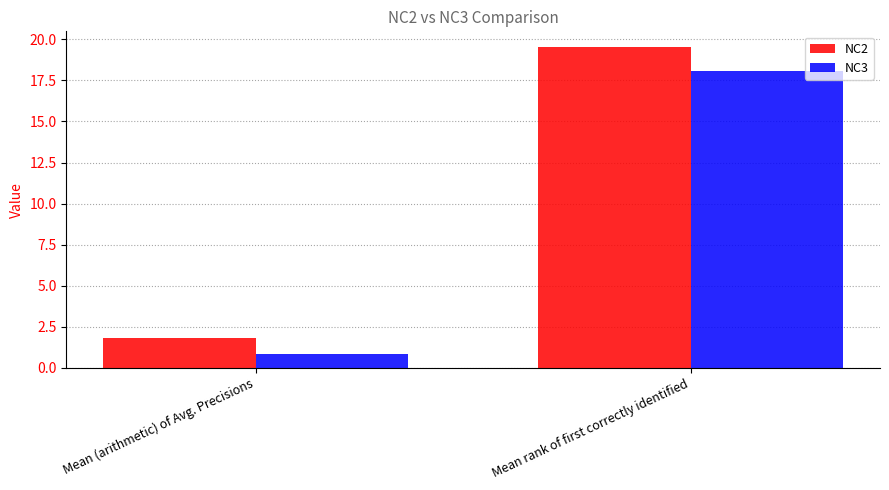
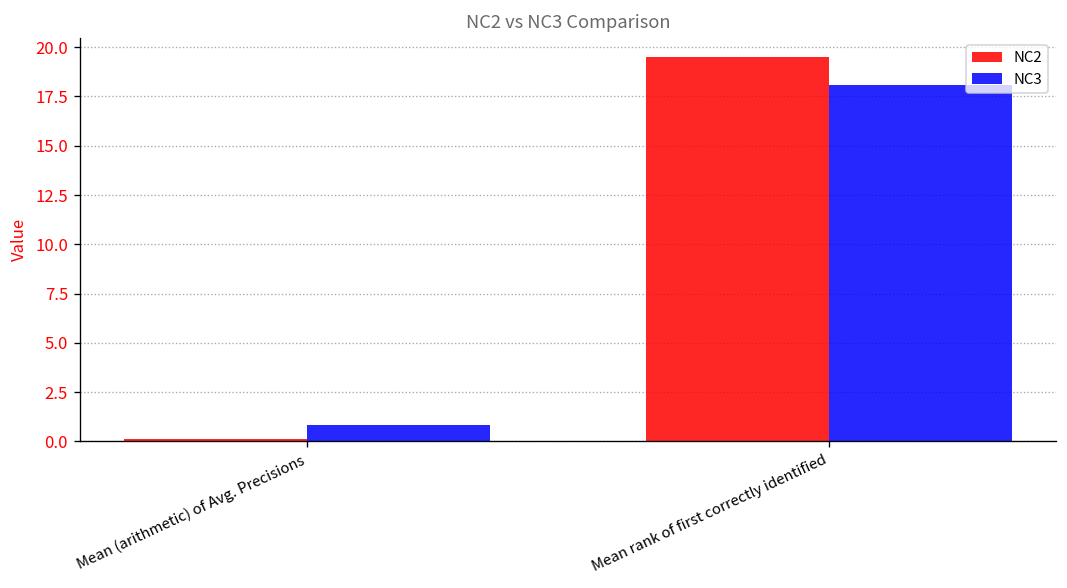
  {
    "NC2": {
-     "Mean (arithmetic) of Avg. Precisions": 1.8,
+     "Mean (arithmetic) of Avg. Precisions": 0.1,
      "Mean rank of first correctly identified": 19.5
    },
    "NC3": {
      "Mean (arithmetic) of Avg. Precisions": 0.9,
      "Mean rank of first correctly identified": 18.1
    }
  }
